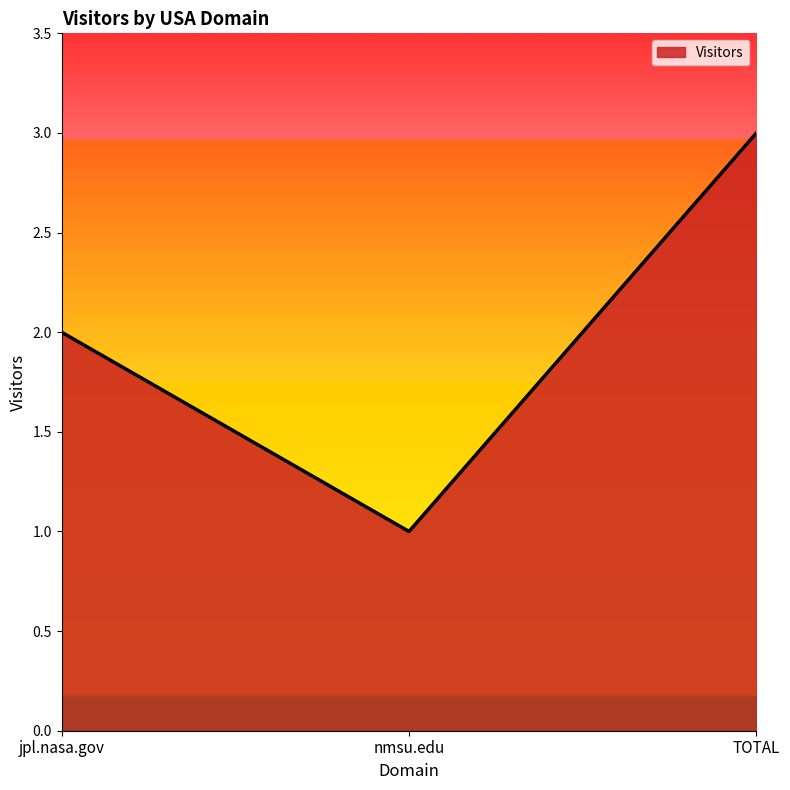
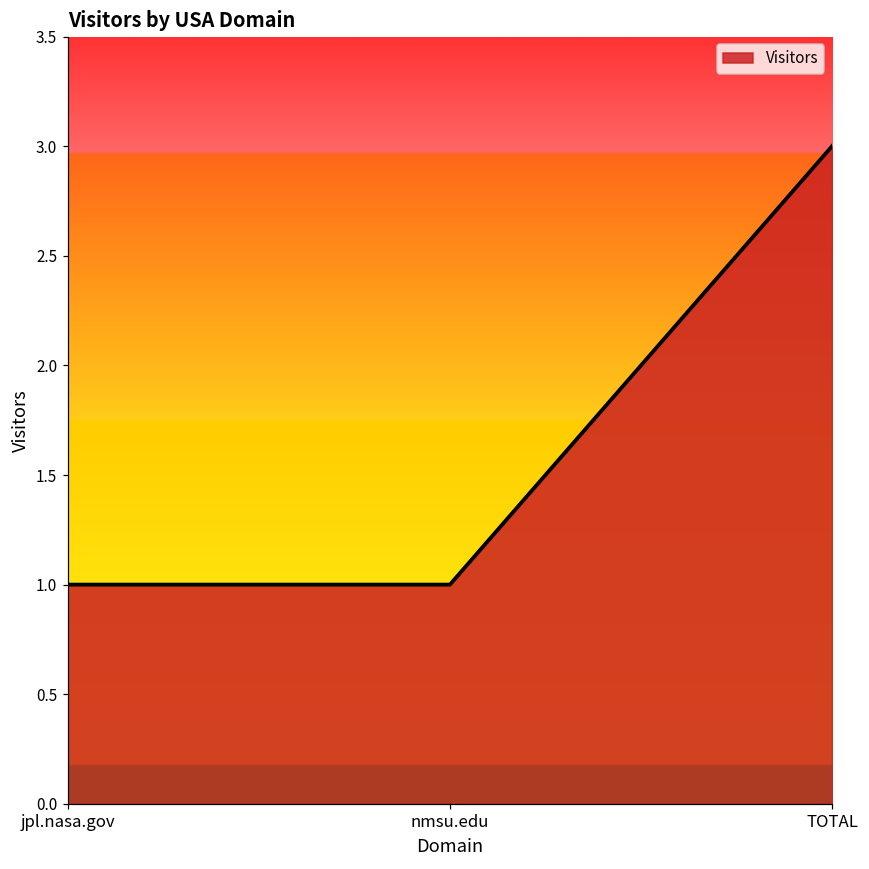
  {
-   "jpl.nasa.gov": 2,
+   "jpl.nasa.gov": 1,
    "nmsu.edu": 1,
    "TOTAL": 3
  }
